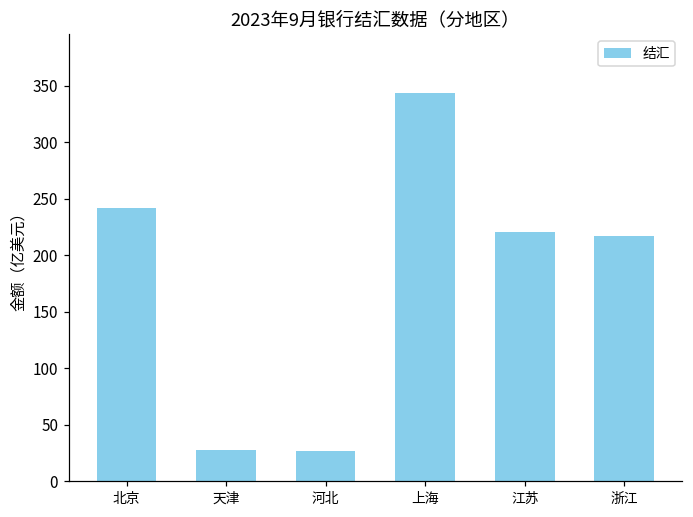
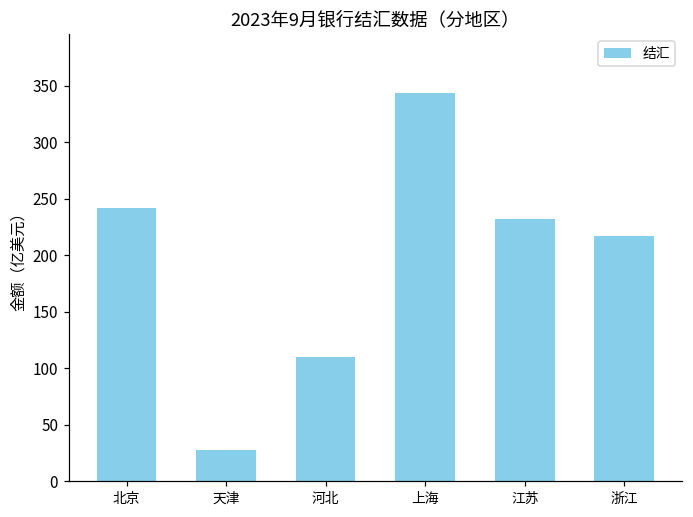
  {
    "北京": 242,
    "天津": 28,
-   "河北": 27,
+   "河北": 110,
    "上海": 344,
-   "江苏": 220,
+   "江苏": 232,
    "浙江": 217
  }
